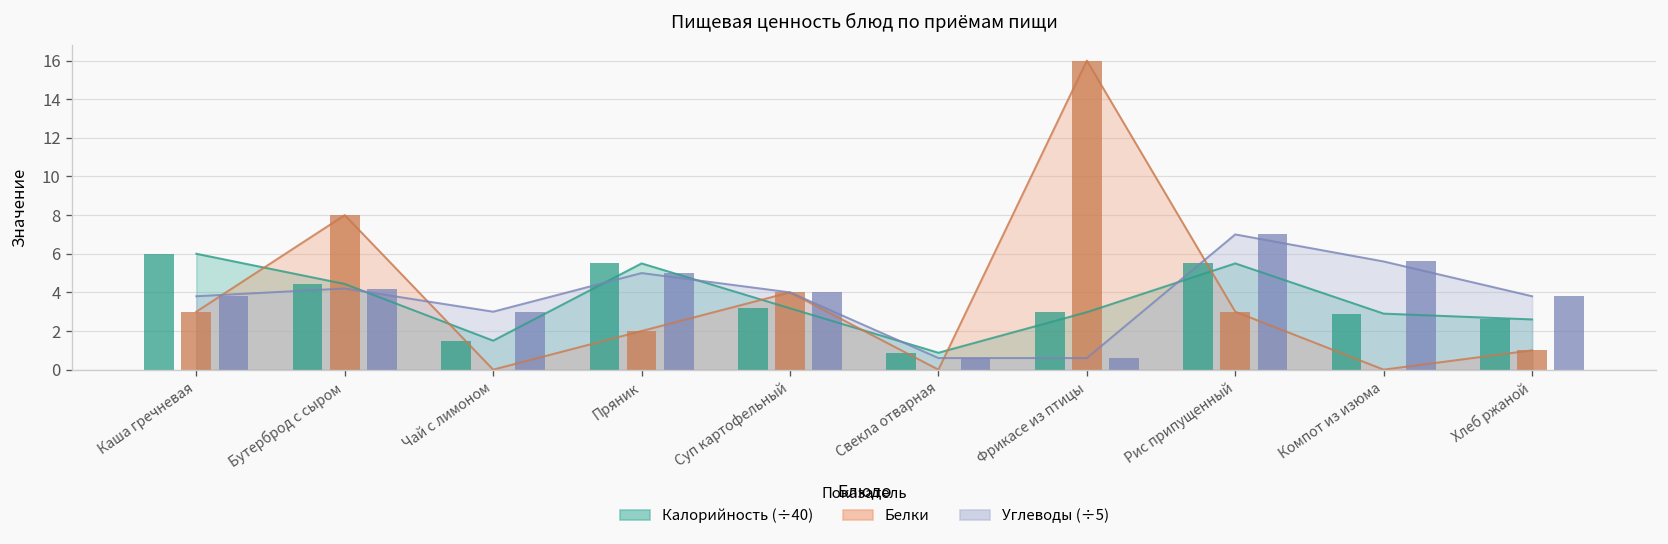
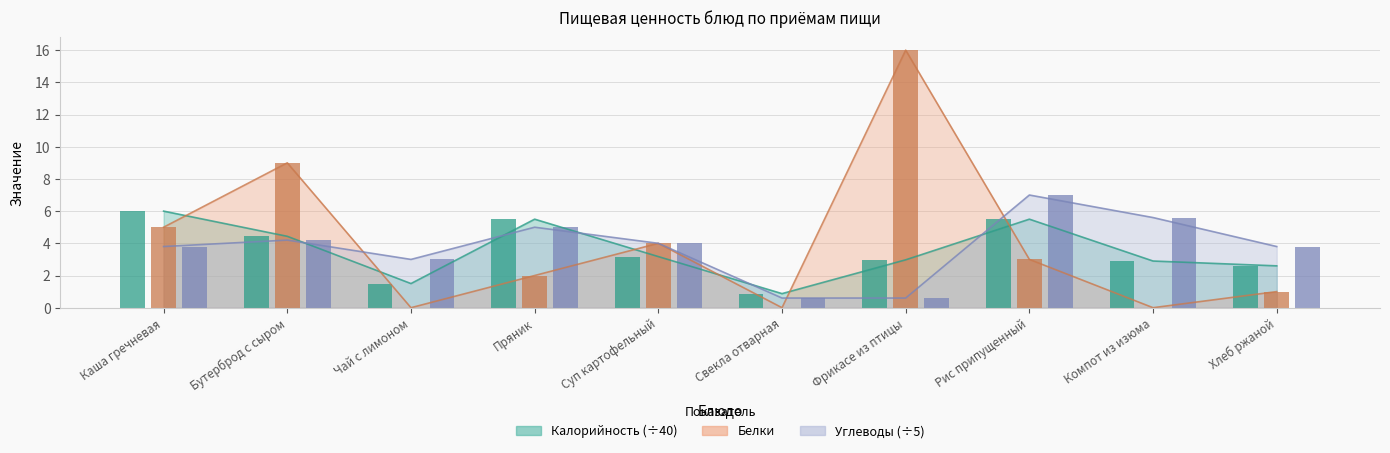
  {
    "Белки": {
-     "Каша гречневая": 3,
-     "Бутерброд с сыром": 8,
+     "Каша гречневая": 5,
+     "Бутерброд с сыром": 9,
      "Чай с лимоном": 0,
      "Пряник": 2,
      "Суп картофельный": 4,
      "Свекла отварная": 0,
      "Фрикасе из птицы": 16,
      "Рис припущенный": 3,
      "Компот из изюма": 0,
      "Хлеб ржаной": 1
    }
  }
